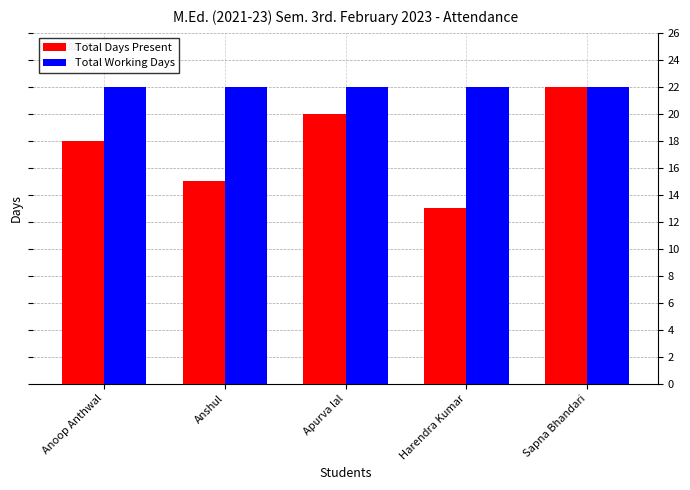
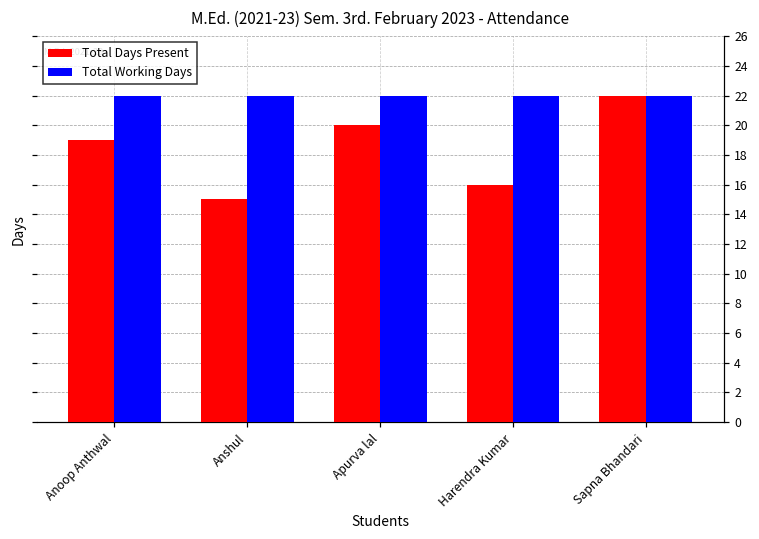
  {
    "Total Days Present": {
-     "Anoop Anthwal": 18,
+     "Anoop Anthwal": 19,
      "Anshul": 15,
      "Apurva lal": 20,
-     "Harendra Kumar": 13,
+     "Harendra Kumar": 16,
      "Sapna Bhandari": 22
    },
    "Total Working Days": {
      "Anoop Anthwal": 22,
      "Anshul": 22,
      "Apurva lal": 22,
      "Harendra Kumar": 22,
      "Sapna Bhandari": 22
    }
  }
